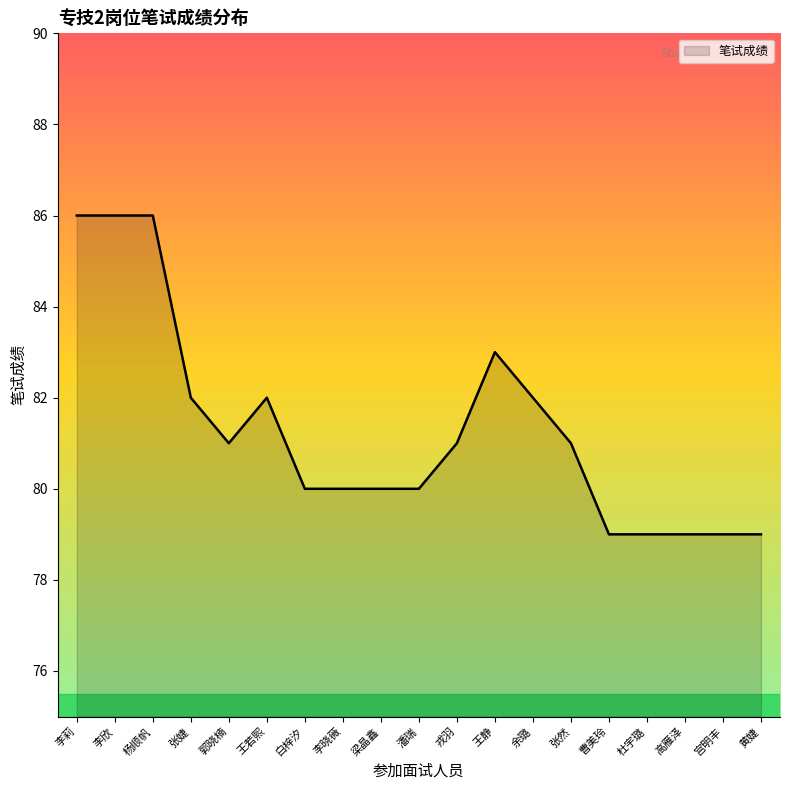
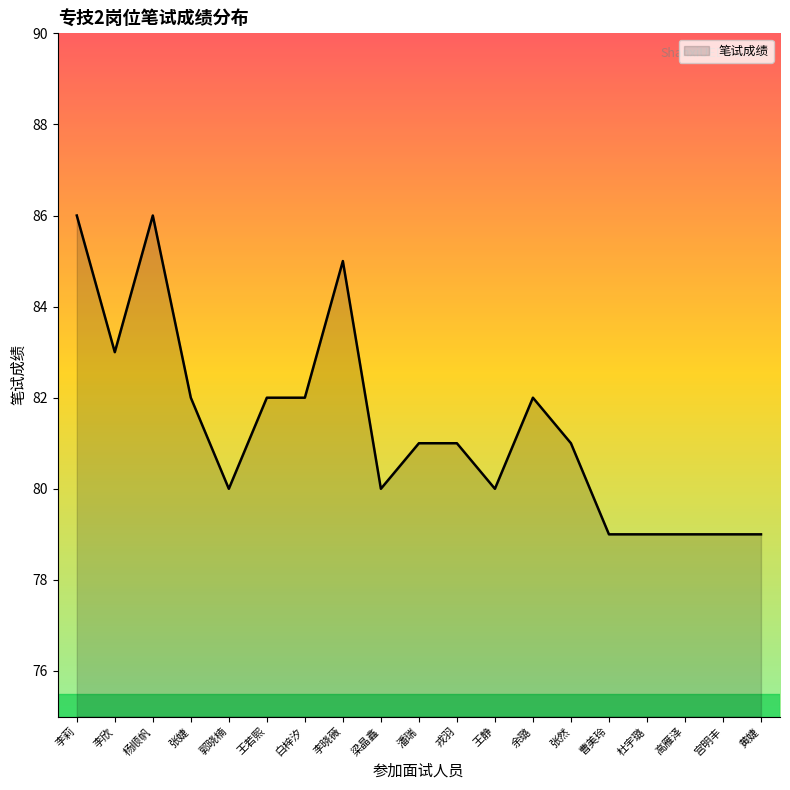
  {
    "李莉": 86,
-   "李欣": 86,
+   "李欣": 83,
    "杨顺帆": 86,
    "张婕": 82,
-   "郭晓楠": 81,
+   "郭晓楠": 80,
    "王若熙": 82,
-   "白梓汐": 80,
-   "李晓薇": 80,
+   "白梓汐": 82,
+   "李晓薇": 85,
    "梁晶鑫": 80,
-   "潘瑞": 80,
+   "潘瑞": 81,
    "戎羽": 81,
-   "王静": 83,
+   "王静": 80,
    "余璐": 82,
    "张然": 81,
    "曹美玲": 79,
    "杜宇璐": 79,
    "高雁泽": 79,
    "宫明丰": 79,
    "黄婕": 79
  }
